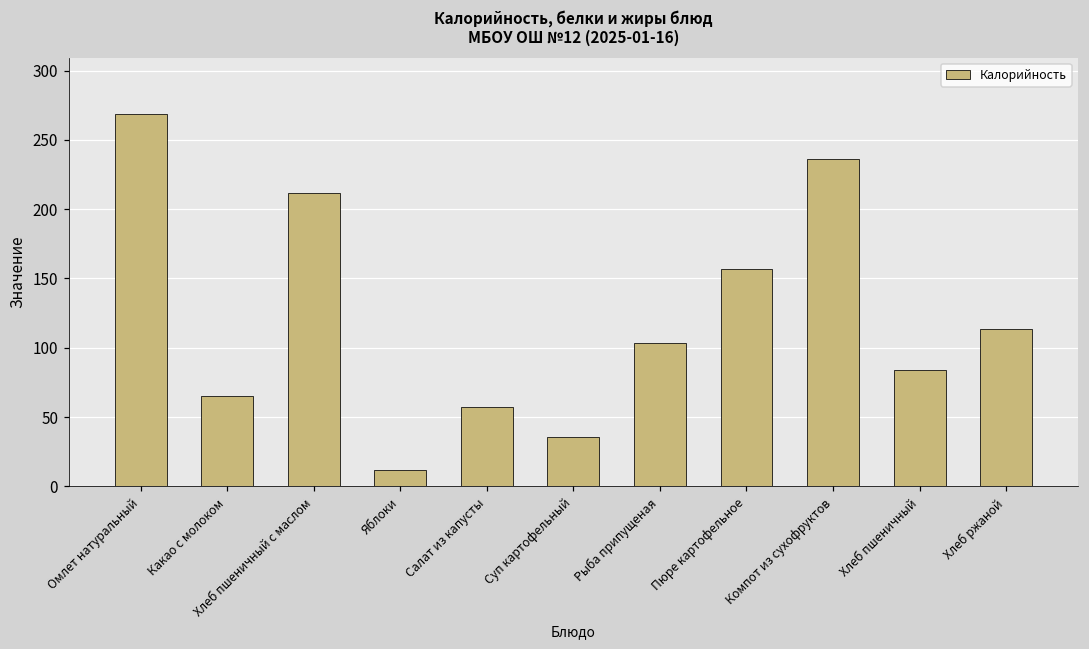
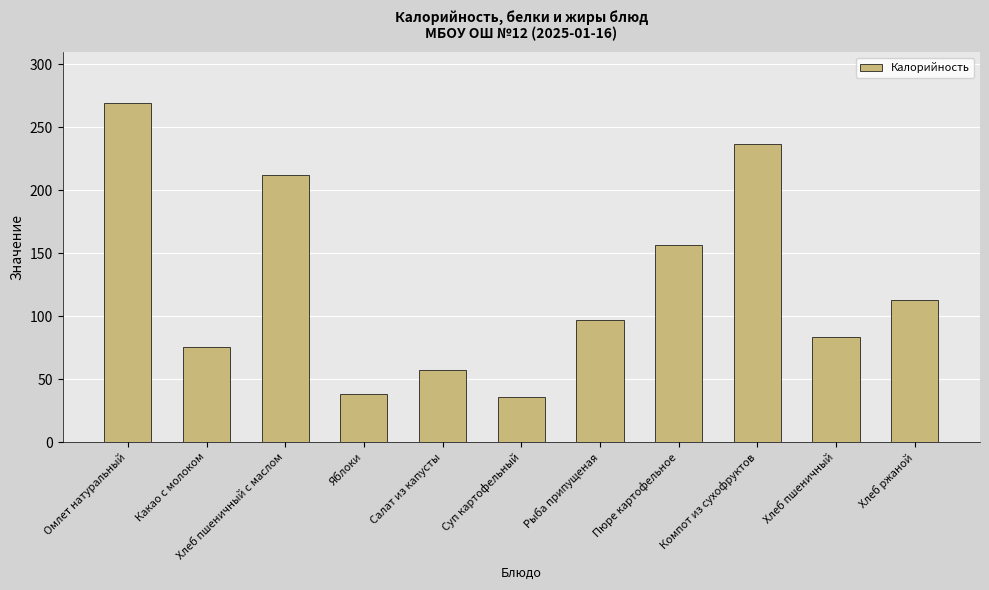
  {
    "Омлет натуральный": 269,
-   "Какао с молоком": 66,
+   "Какао с молоком": 75,
    "Хлеб пшеничный с маслом": 212,
-   "Яблоки": 12,
+   "Яблоки": 38,
    "Салат из капусты": 57,
    "Суп картофельный": 36,
-   "Рыба припущеная": 103,
+   "Рыба припущеная": 97,
    "Пюре картофельное": 157,
    "Компот из сухофруктов": 236,
    "Хлеб пшеничный": 84,
    "Хлеб ржаной": 113
  }
